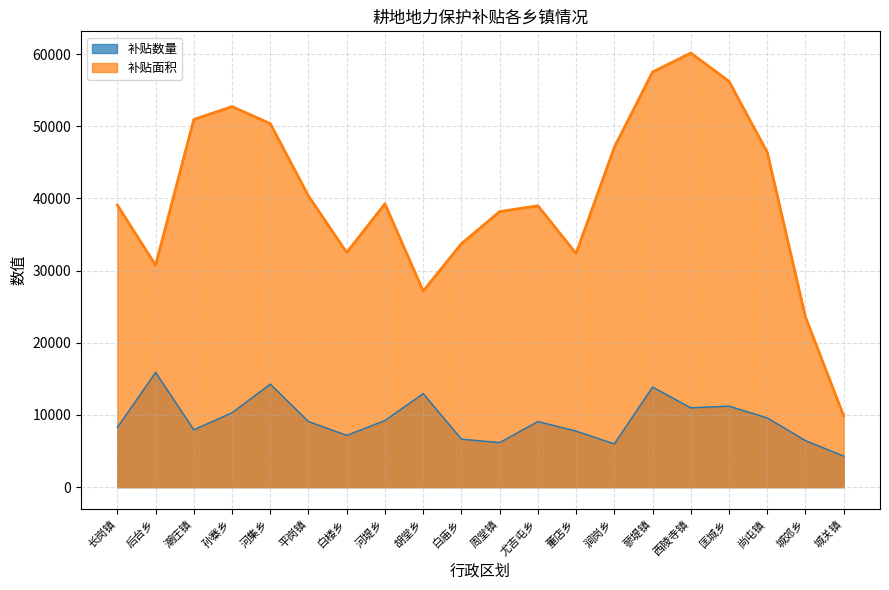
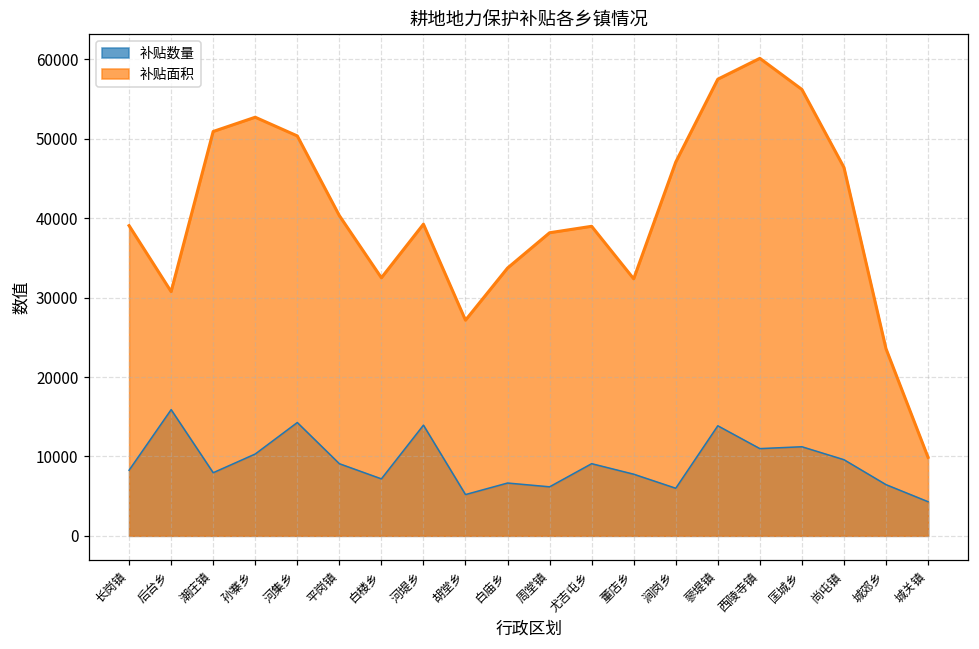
  {
    "补贴数量": {
      "长岗镇": 8000,
      "后台乡": 16000,
      "潮庄镇": 8000,
      "孙寨乡": 10000,
      "河集乡": 14000,
      "平岗镇": 9000,
      "白楼乡": 7000,
-     "河堤乡": 9000,
-     "胡堂乡": 13000,
+     "河堤乡": 14000,
+     "胡堂乡": 5000,
      "白庙乡": 7000,
      "周堂镇": 6000,
      "尤吉屯乡": 9000,
      "董店乡": 8000,
      "涧岗乡": 6000,
      "蓼堤镇": 14000,
      "西陵寺镇": 11000,
      "匡城乡": 11000,
      "尚屯镇": 10000,
      "城郊乡": 6000,
      "城关镇": 4000
    },
    "补贴面积": {
      "长岗镇": 39000,
      "后台乡": 31000,
      "潮庄镇": 51000,
      "孙寨乡": 53000,
      "河集乡": 50000,
      "平岗镇": 40000,
      "白楼乡": 33000,
      "河堤乡": 39000,
      "胡堂乡": 27000,
      "白庙乡": 34000,
      "周堂镇": 38000,
      "尤吉屯乡": 39000,
      "董店乡": 32000,
      "涧岗乡": 47000,
      "蓼堤镇": 58000,
      "西陵寺镇": 60000,
      "匡城乡": 56000,
      "尚屯镇": 46000,
      "城郊乡": 24000,
      "城关镇": 10000
    }
  }
